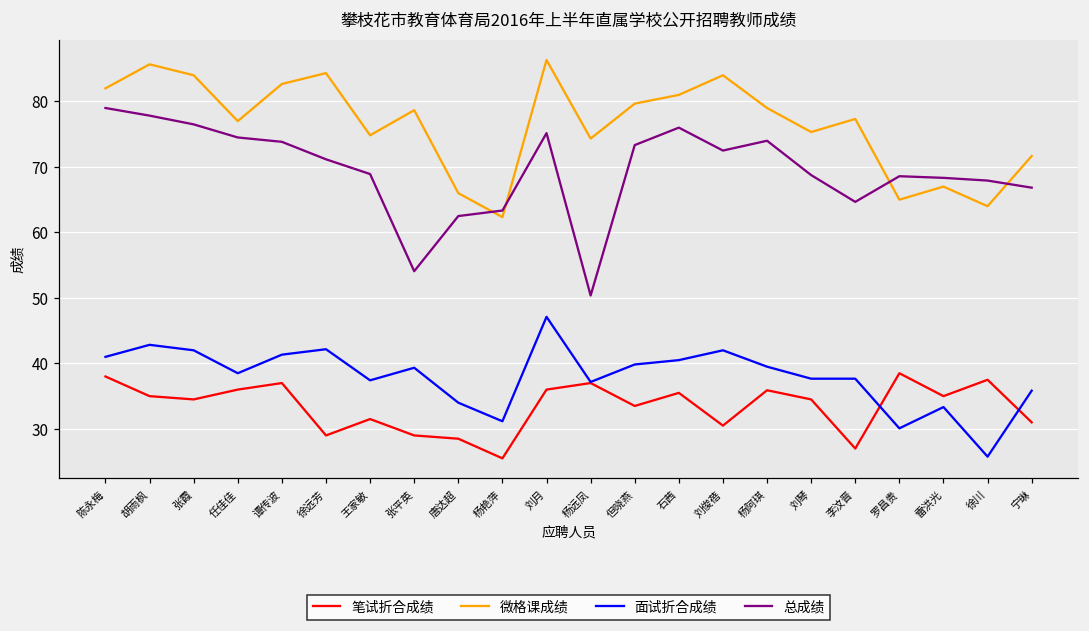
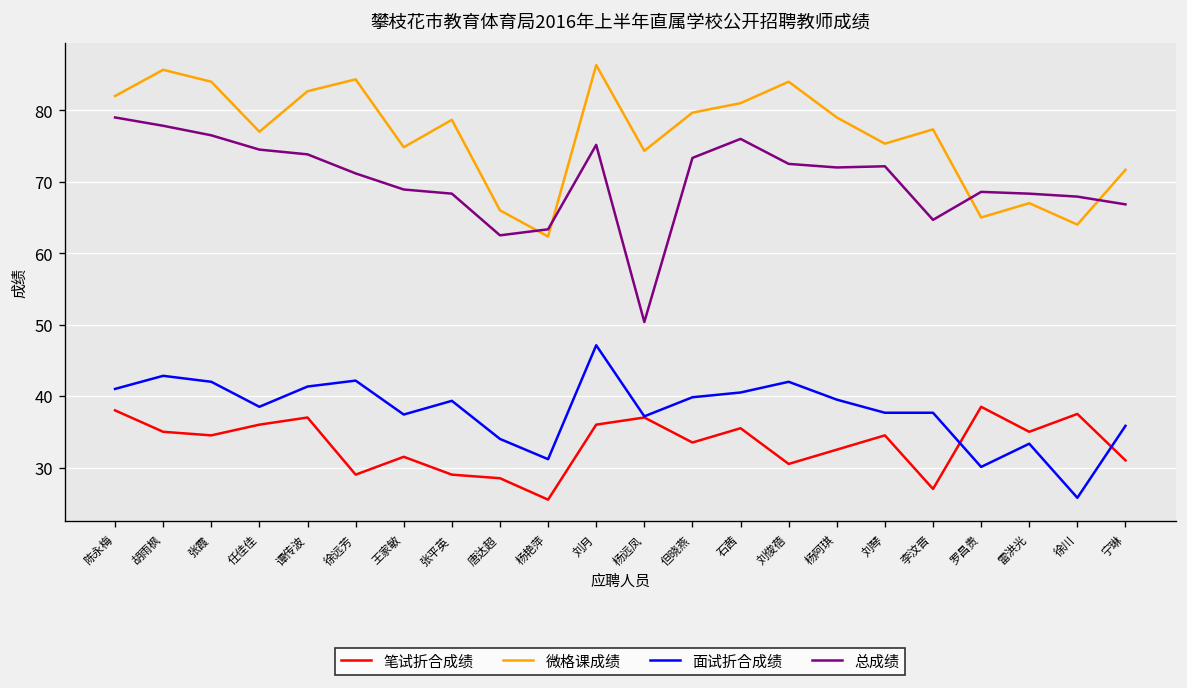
  {
    "笔试折合成绩": {
      "陈永梅": 38,
      "胡雨枫": 35,
      "张霞": 35,
      "任佳佳": 36,
      "谭传波": 37,
      "徐远芳": 29,
      "王家敏": 32,
      "张平英": 29,
      "唐达超": 29,
      "杨艳萍": 26,
      "刘月": 36,
      "但晓燕": 34,
      "石茜": 36,
      "刘俊蓓": 31,
-     "杨阿琪": 36,
+     "杨阿琪": 33,
      "刘琴": 35,
      "李汶晋": 27,
      "罗昌贵": 39,
      "雷洪光": 35,
      "徐川": 38,
      "宁琳": 31
    },
    "微格课成绩": {
      "陈永梅": 82,
      "胡雨枫": 86,
      "张霞": 84,
      "任佳佳": 77,
      "谭传波": 83,
      "徐远芳": 84,
      "王家敏": 75,
      "张平英": 79,
      "唐达超": 66,
      "杨艳萍": 62,
      "刘月": 86,
      "杨远凤": 74,
      "但晓燕": 80,
      "石茜": 81,
      "刘俊蓓": 84,
      "杨阿琪": 79,
      "刘琴": 75,
      "李汶晋": 77,
      "罗昌贵": 65,
      "雷洪光": 67,
      "徐川": 64,
      "宁琳": 72
    },
    "面试折合成绩": {
      "陈永梅": 41,
      "胡雨枫": 43,
      "张霞": 42,
      "任佳佳": 39,
      "谭传波": 41,
      "徐远芳": 42,
      "王家敏": 37,
      "张平英": 39,
      "唐达超": 34,
      "杨艳萍": 31,
      "刘月": 47,
      "但晓燕": 40,
      "石茜": 41,
      "刘俊蓓": 42,
      "杨阿琪": 40,
      "刘琴": 38,
      "李汶晋": 38,
      "罗昌贵": 30,
      "雷洪光": 33,
      "徐川": 26,
      "宁琳": 36
    },
    "总成绩": {
      "陈永梅": 79,
      "胡雨枫": 78,
      "张霞": 77,
      "任佳佳": 75,
      "谭传波": 74,
      "徐远芳": 71,
      "王家敏": 69,
-     "张平英": 54,
+     "张平英": 68,
      "唐达超": 63,
      "杨艳萍": 63,
      "刘月": 75,
      "杨远凤": 50,
      "但晓燕": 73,
      "石茜": 76,
      "刘俊蓓": 73,
-     "杨阿琪": 74,
-     "刘琴": 69,
+     "杨阿琪": 72,
+     "刘琴": 72,
      "李汶晋": 65,
      "罗昌贵": 69,
      "雷洪光": 68,
      "徐川": 68,
      "宁琳": 67
    }
  }
